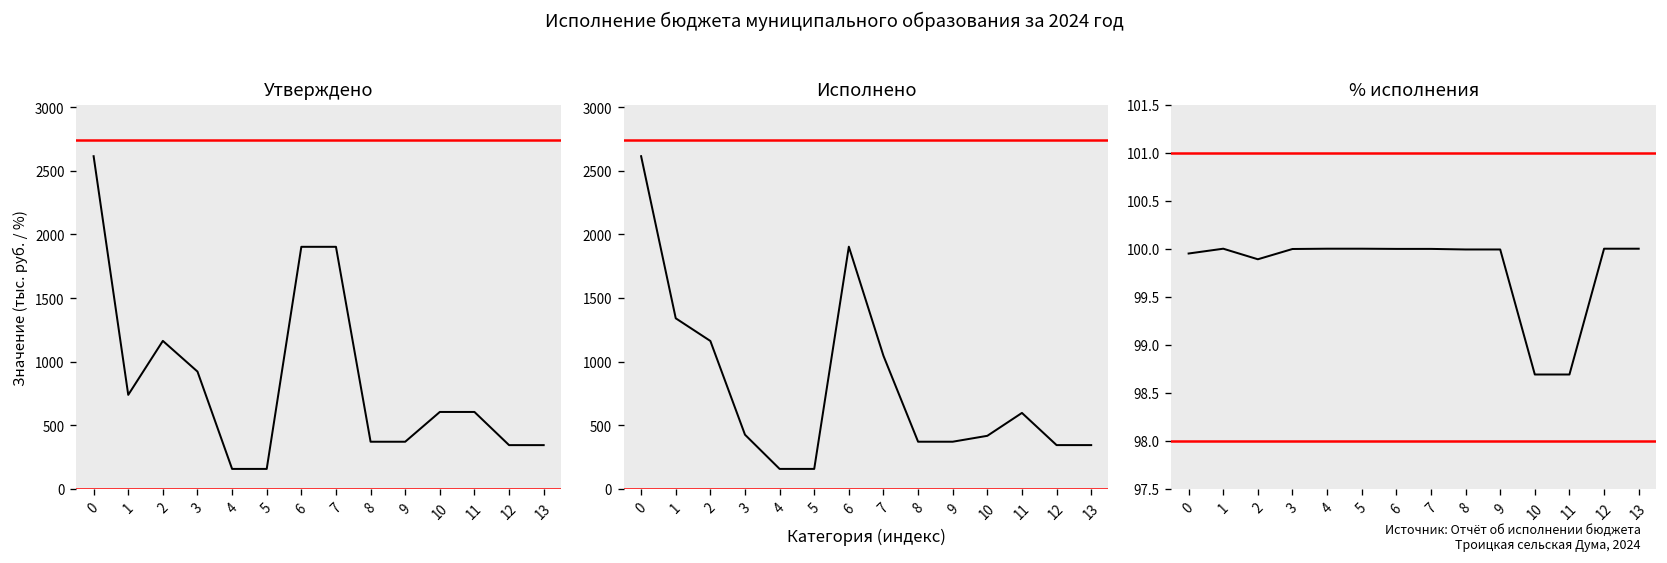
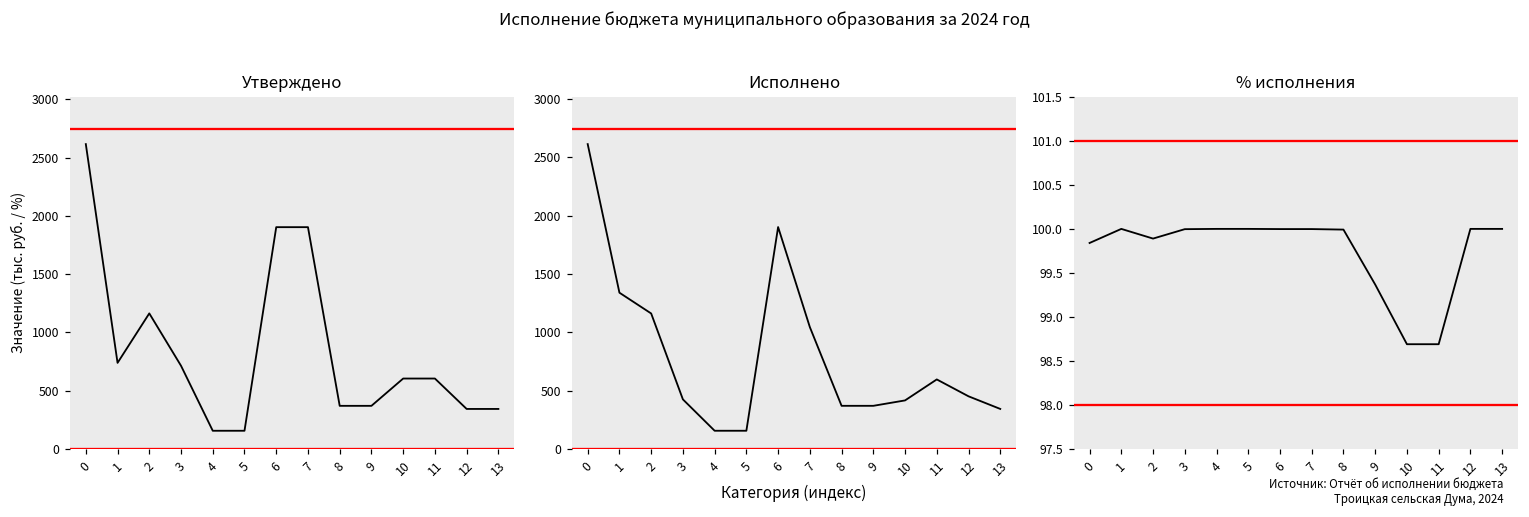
  {
    "Утверждено": {
      "0": 2620,
      "1": 740,
      "2": 1160,
-     "3": 920,
+     "3": 710,
      "4": 160,
      "5": 160,
      "6": 1900,
      "7": 1900,
      "8": 370,
      "9": 370,
      "10": 600,
      "11": 600,
      "12": 340,
      "13": 340
    },
    "Исполнено": {
      "0": 2610,
      "1": 1340,
      "2": 1160,
      "3": 430,
      "4": 160,
      "5": 160,
      "6": 1900,
      "7": 1050,
      "8": 370,
      "9": 370,
      "10": 420,
      "11": 600,
-     "12": 340,
+     "12": 450,
      "13": 340
    },
    "% исполнения": {
-     "0": 100.0,
+     "0": 99.8,
      "1": 100.0,
      "2": 99.9,
      "3": 100.0,
      "4": 100.0,
      "5": 100.0,
      "6": 100.0,
      "7": 100.0,
      "8": 100.0,
-     "9": 100.0,
+     "9": 99.4,
      "10": 98.7,
      "11": 98.7,
      "12": 100.0,
      "13": 100.0
    }
  }
